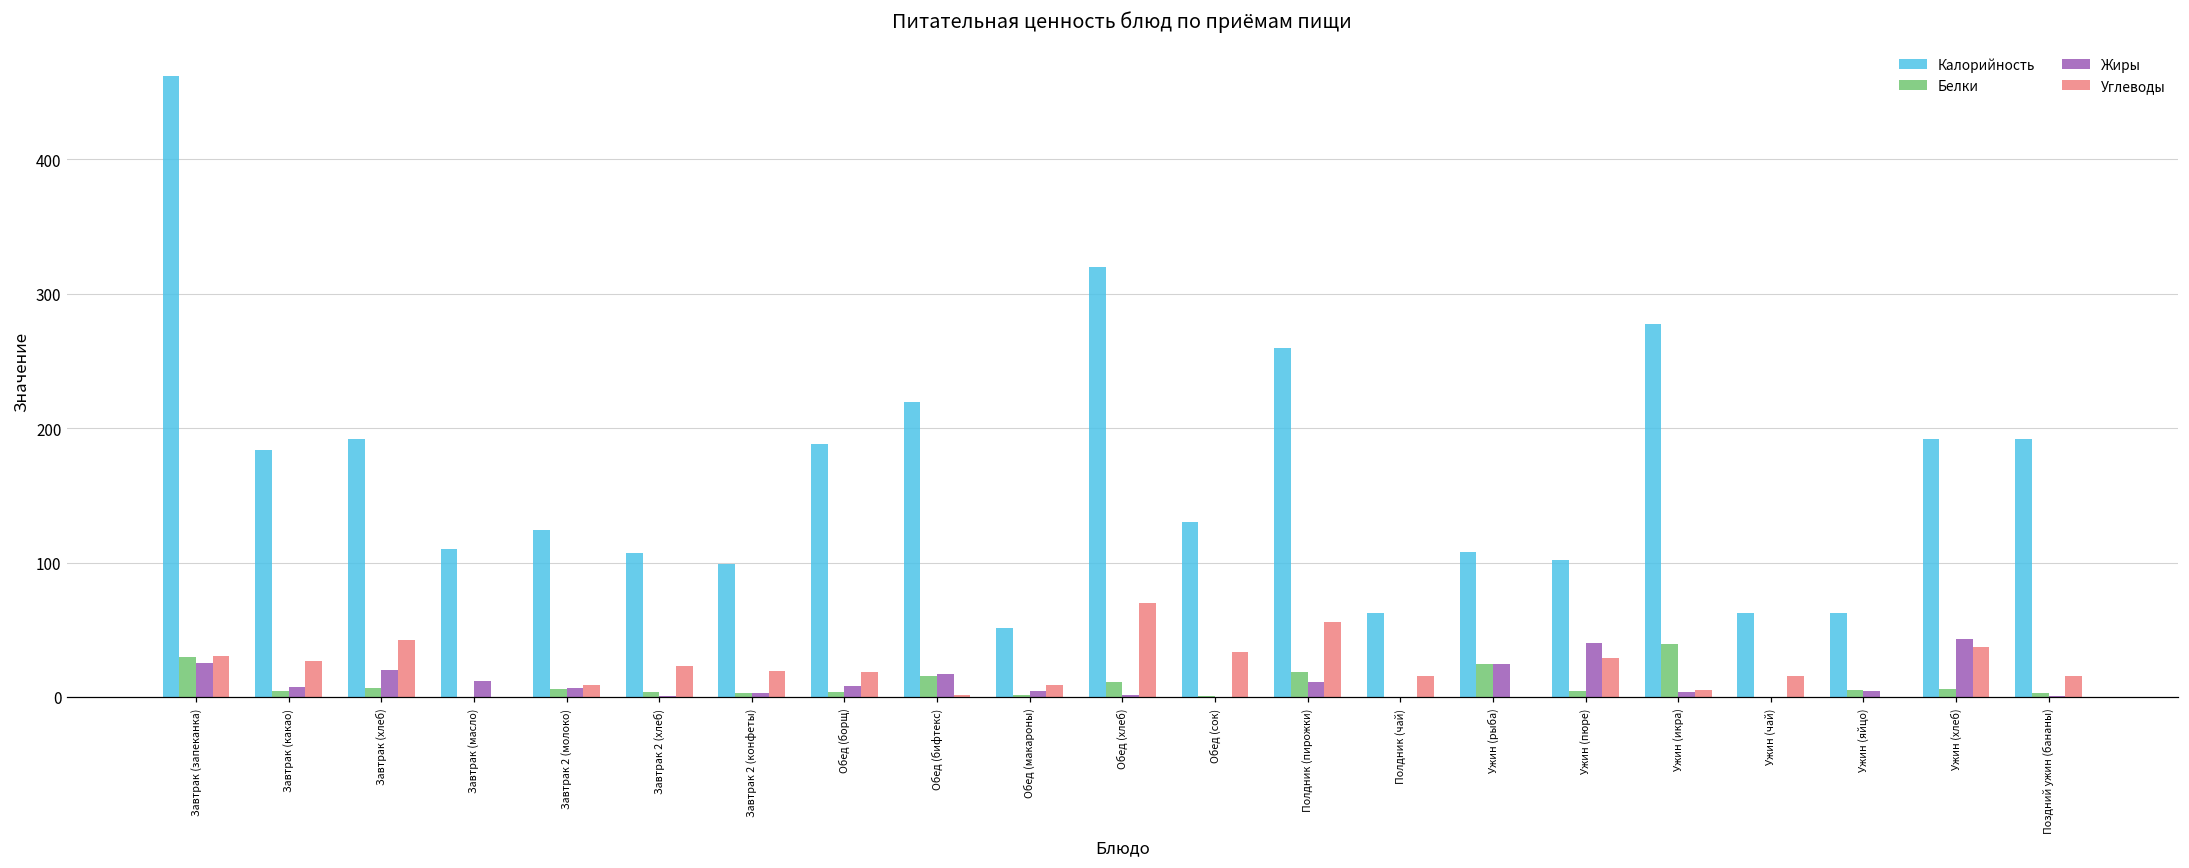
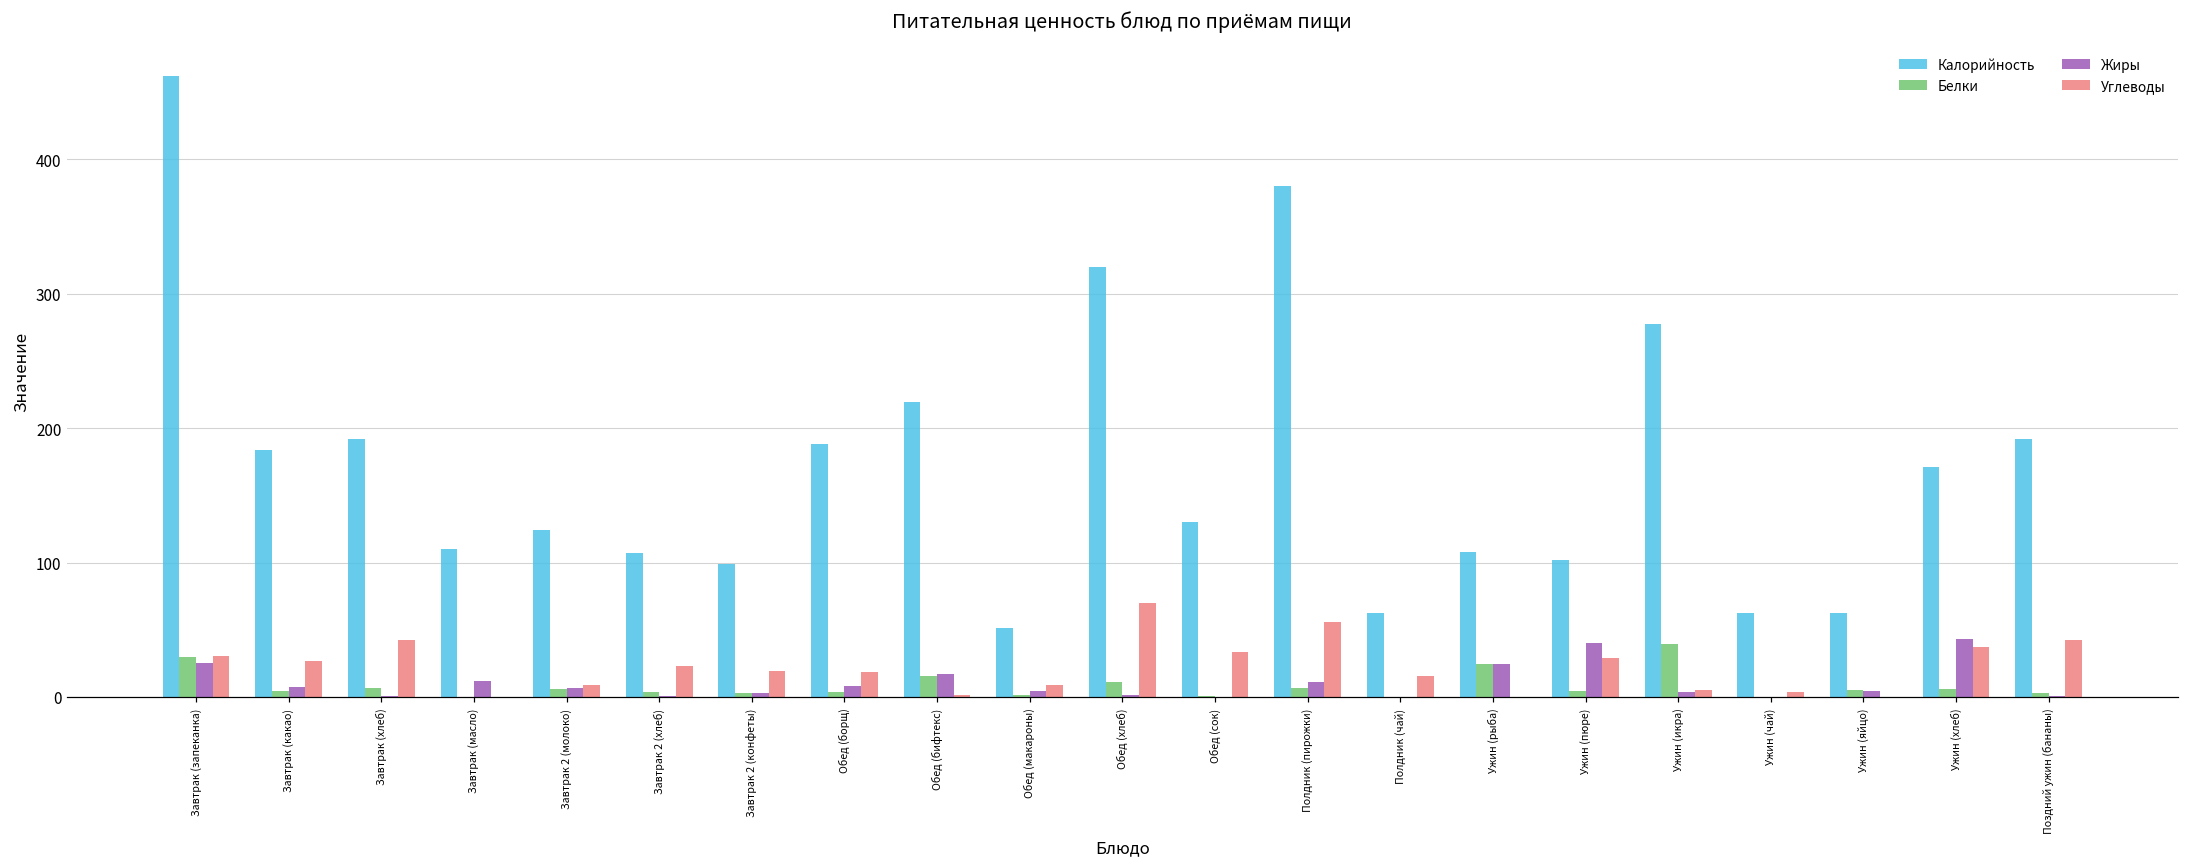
  {
    "Калорийность": {
      "Завтрак (запеканка)": 462,
      "Завтрак (какао)": 184,
      "Завтрак (хлеб)": 192,
      "Завтрак (масло)": 110,
      "Завтрак 2 (молоко)": 124,
      "Завтрак 2 (хлеб)": 107,
      "Завтрак 2 (конфеты)": 99,
      "Обед (борщ)": 188,
      "Обед (бифтекс)": 219,
      "Обед (макароны)": 51,
      "Обед (хлеб)": 320,
      "Обед (сок)": 130,
-     "Полдник (пирожки)": 259,
+     "Полдник (пирожки)": 380,
      "Полдник (чай)": 62,
      "Ужин (рыба)": 107,
      "Ужин (пюре)": 102,
      "Ужин (икра)": 278,
      "Ужин (чай)": 62,
      "Ужин (яйцо)": 63,
-     "Ужин (хлеб)": 192,
+     "Ужин (хлеб)": 171,
      "Поздний ужин (бананы)": 192
    },
    "Белки": {
      "Завтрак (запеканка)": 30,
      "Завтрак (какао)": 5,
      "Завтрак (хлеб)": 7,
      "Завтрак 2 (молоко)": 6,
      "Завтрак 2 (хлеб)": 4,
      "Завтрак 2 (конфеты)": 3,
      "Обед (борщ)": 4,
      "Обед (бифтекс)": 15,
      "Обед (хлеб)": 11,
-     "Полдник (пирожки)": 19,
+     "Полдник (пирожки)": 7,
      "Ужин (рыба)": 25,
      "Ужин (пюре)": 4,
      "Ужин (икра)": 39,
      "Ужин (яйцо)": 5,
      "Ужин (хлеб)": 6,
      "Поздний ужин (бананы)": 3
    },
    "Жиры": {
      "Завтрак (запеканка)": 26,
      "Завтрак (какао)": 7,
-     "Завтрак (хлеб)": 20,
+     "Завтрак (хлеб)": 1,
      "Завтрак (масло)": 12,
      "Завтрак 2 (молоко)": 7,
      "Завтрак 2 (конфеты)": 3,
      "Обед (борщ)": 8,
      "Обед (бифтекс)": 17,
      "Обед (макароны)": 4,
      "Полдник (пирожки)": 11,
      "Ужин (рыба)": 25,
      "Ужин (пюре)": 40,
      "Ужин (икра)": 4,
      "Ужин (яйцо)": 5,
      "Ужин (хлеб)": 43
    },
    "Углеводы": {
      "Завтрак (запеканка)": 31,
      "Завтрак (какао)": 27,
      "Завтрак (хлеб)": 42,
      "Завтрак 2 (молоко)": 9,
      "Завтрак 2 (хлеб)": 23,
      "Завтрак 2 (конфеты)": 19,
      "Обед (борщ)": 19,
      "Обед (макароны)": 9,
      "Обед (хлеб)": 70,
      "Обед (сок)": 33,
      "Полдник (пирожки)": 56,
      "Полдник (чай)": 15,
      "Ужин (пюре)": 29,
      "Ужин (икра)": 5,
-     "Ужин (чай)": 15,
+     "Ужин (чай)": 4,
      "Ужин (хлеб)": 37,
-     "Поздний ужин (бананы)": 15
+     "Поздний ужин (бананы)": 42
    }
  }
